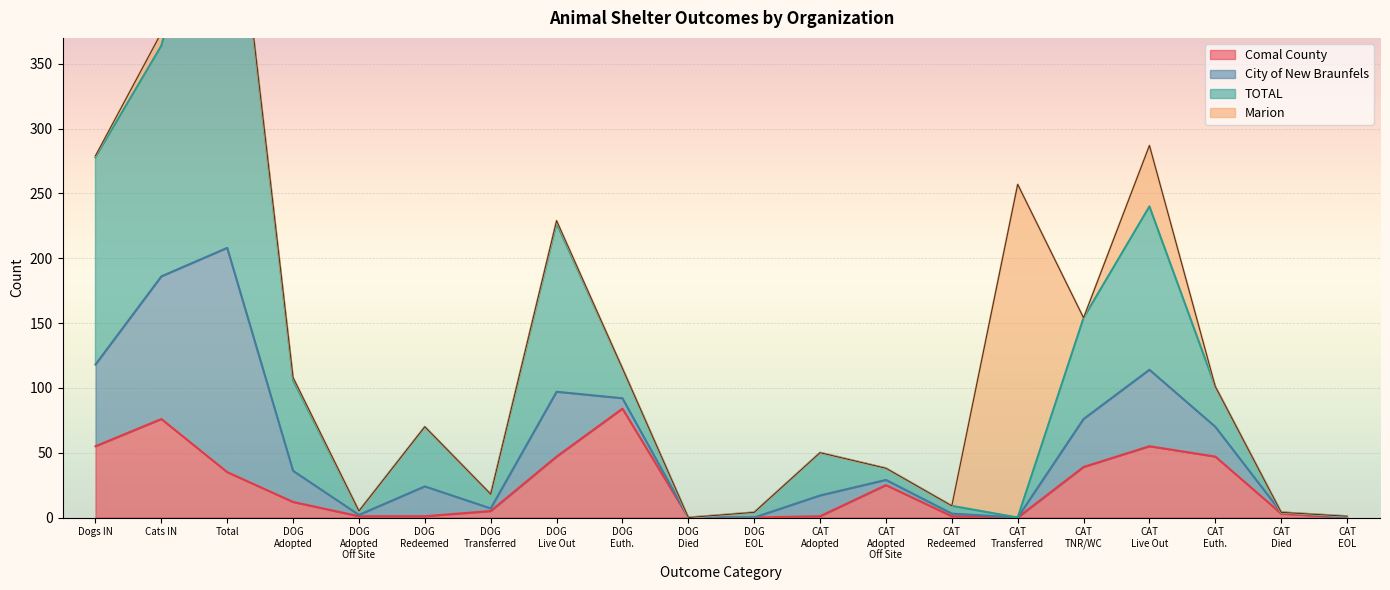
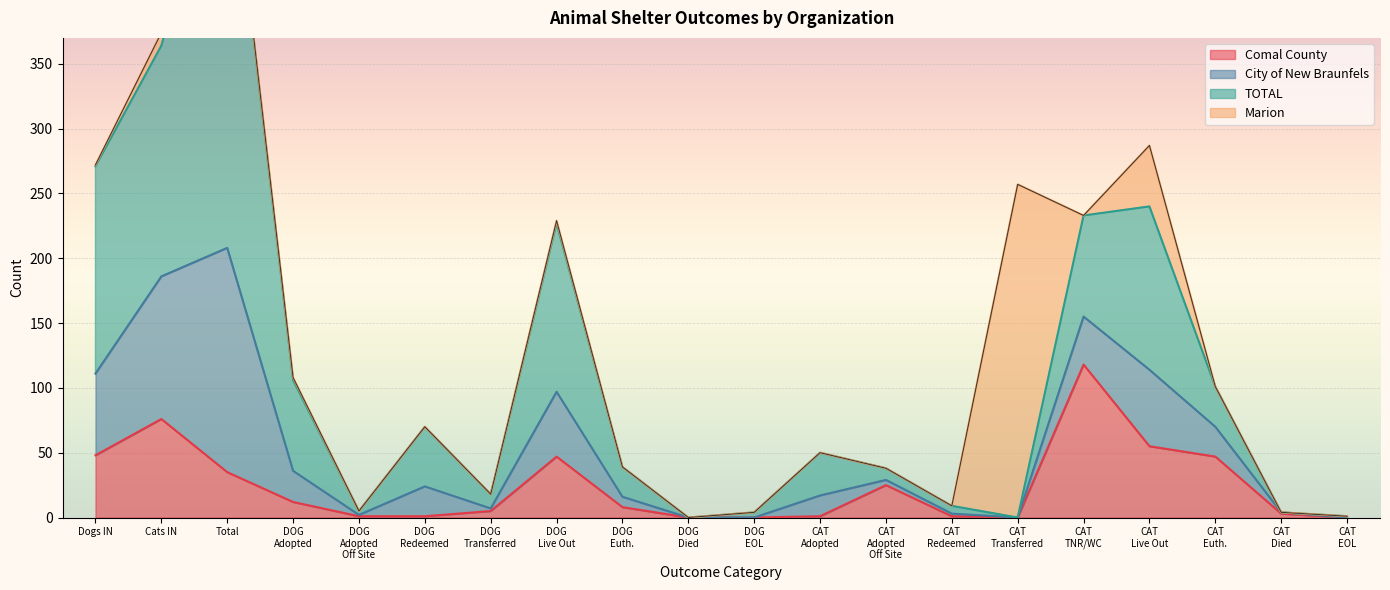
  {
    "Comal County": {
-     "Dogs IN": 55,
+     "Dogs IN": 48,
      "Cats IN": 76,
      "Total": 35,
      "DOG Adopted": 12,
      "DOG Redeemed": 1,
      "DOG Transferred": 5,
      "DOG Live Out": 47,
-     "DOG Euth.": 84,
+     "DOG Euth.": 8,
      "CAT Adopted": 1,
      "CAT Adopted Off Site": 25,
      "CAT Redeemed": 1,
-     "CAT TNR/WC": 39,
+     "CAT TNR/WC": 118,
      "CAT Live Out": 55,
      "CAT Euth.": 47
    },
    "Marion": {
      "DOG Adopted": 2,
      "DOG Live Out": 2,
      "CAT Transferred": 257,
      "CAT Live Out": 47
    }
  }
